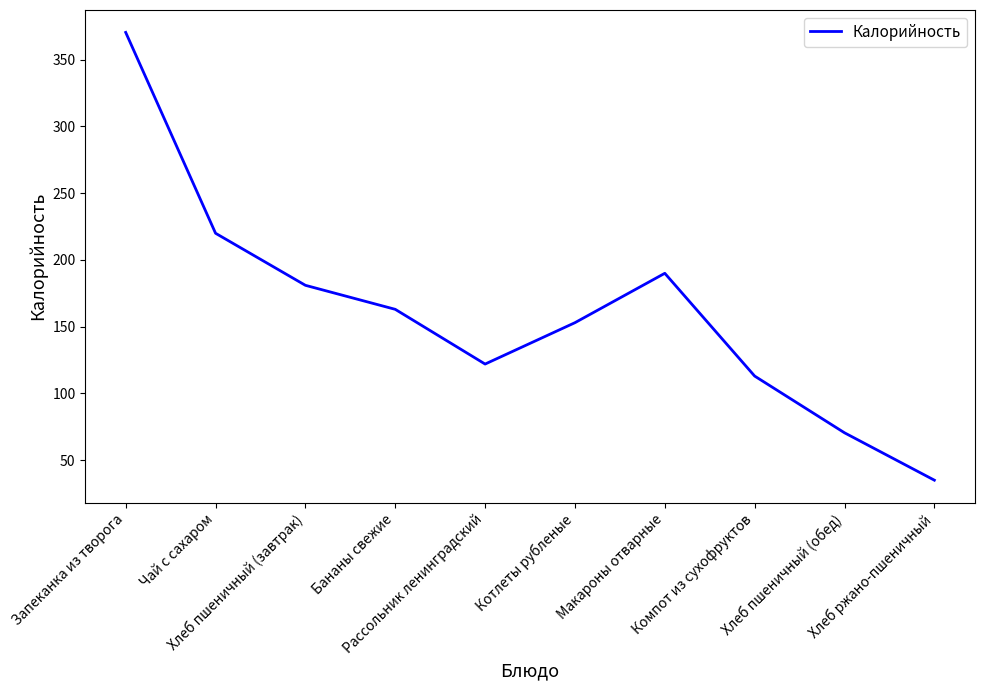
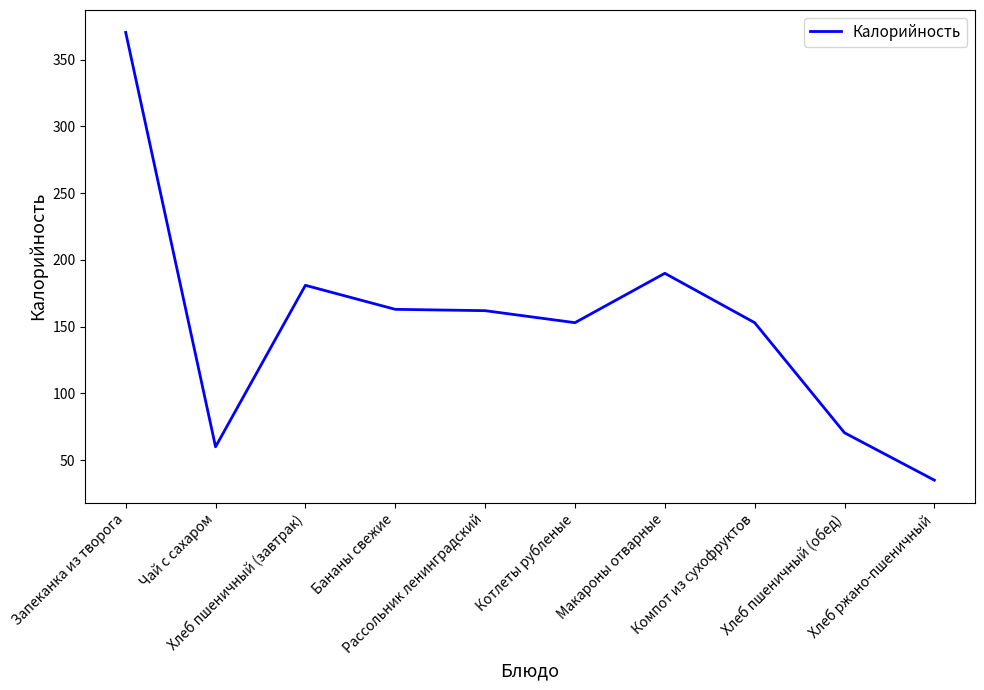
  {
    "Запеканка из творога": 371,
-   "Чай с сахаром": 220,
+   "Чай с сахаром": 60,
    "Хлеб пшеничный (завтрак)": 181,
    "Бананы свежие": 163,
-   "Рассольник ленинградский": 122,
+   "Рассольник ленинградский": 162,
    "Котлеты рубленые": 153,
    "Макароны отварные": 190,
-   "Компот из сухофруктов": 113,
+   "Компот из сухофруктов": 153,
    "Хлеб пшеничный (обед)": 71,
    "Хлеб ржано-пшеничный": 35
  }
